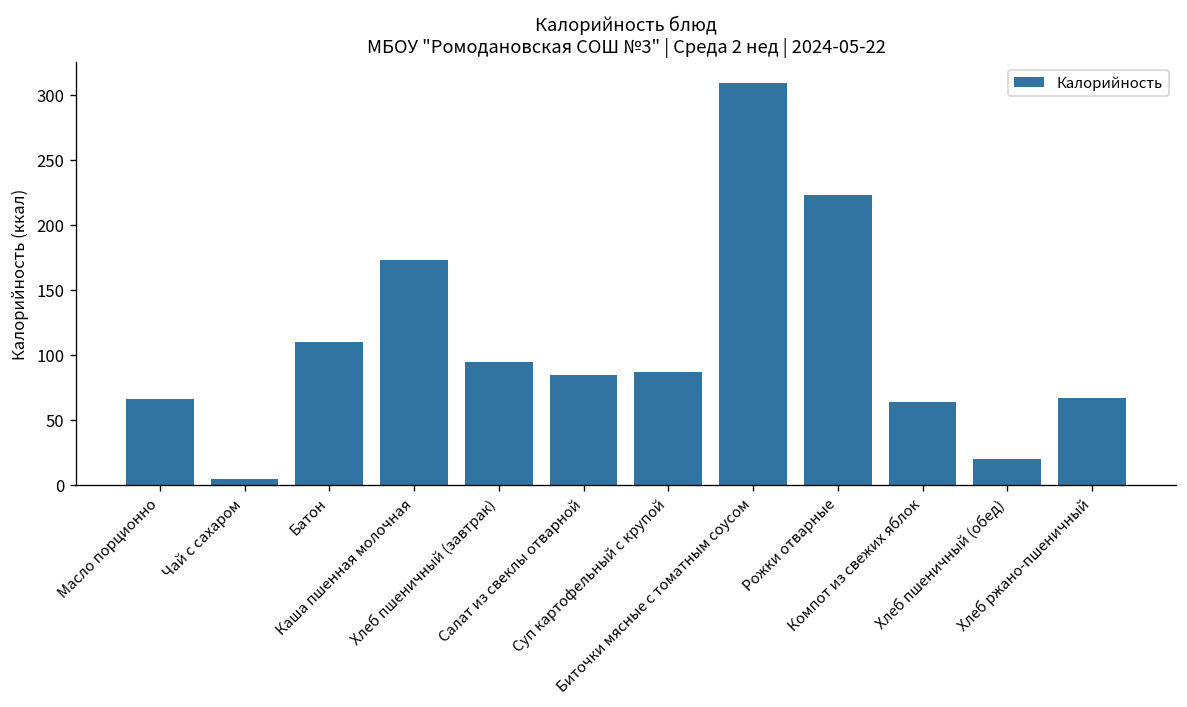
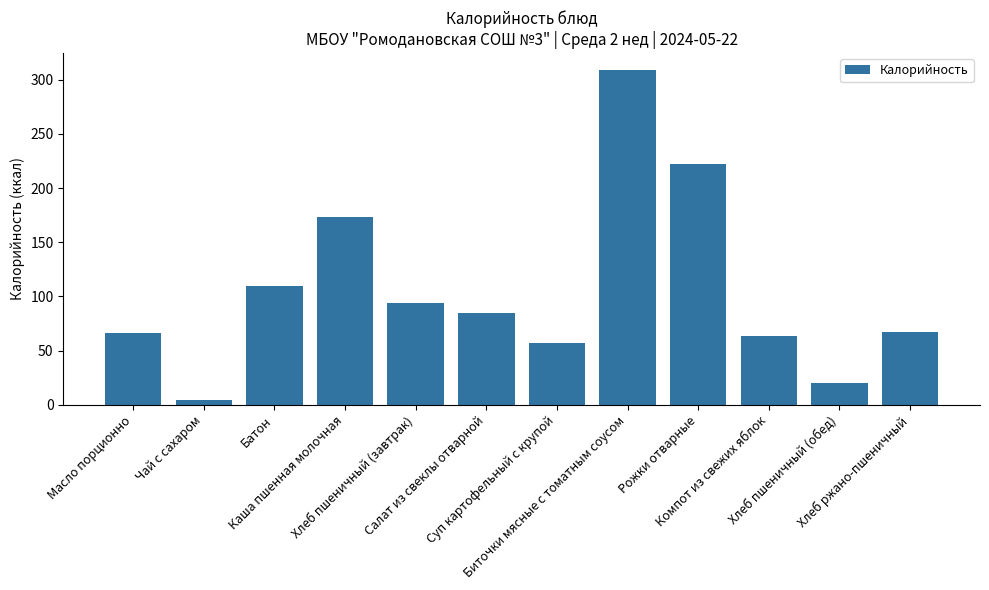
  {
    "Масло порционно": 66,
    "Чай с сахаром": 4,
    "Батон": 110,
    "Каша пшенная молочная": 173,
    "Хлеб пшеничный (завтрак)": 94,
    "Салат из свеклы отварной": 84,
-   "Суп картофельный с крупой": 86,
+   "Суп картофельный с крупой": 57,
    "Биточки мясные с томатным соусом": 309,
    "Рожки отварные": 222,
    "Компот из свежих яблок": 64,
    "Хлеб пшеничный (обед)": 20,
    "Хлеб ржано-пшеничный": 67
  }
